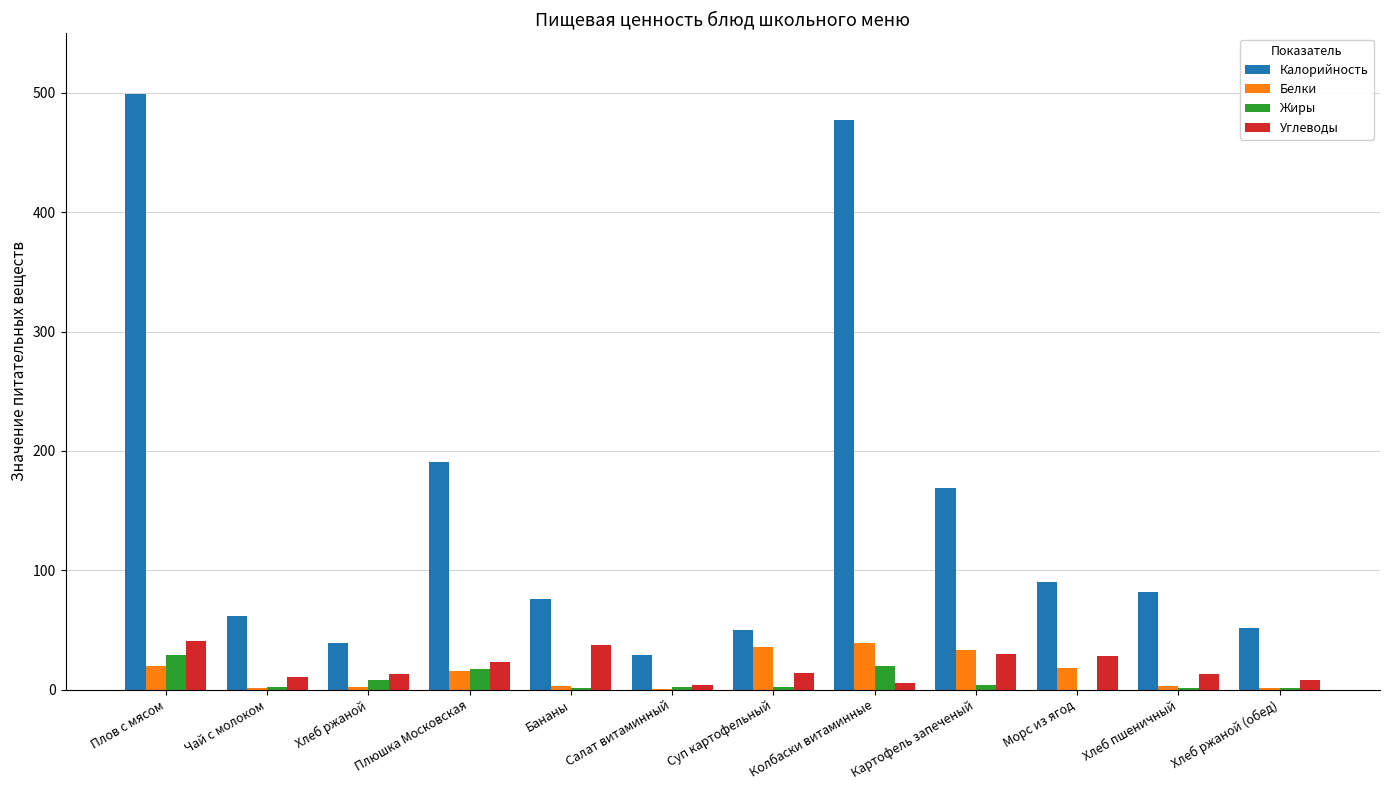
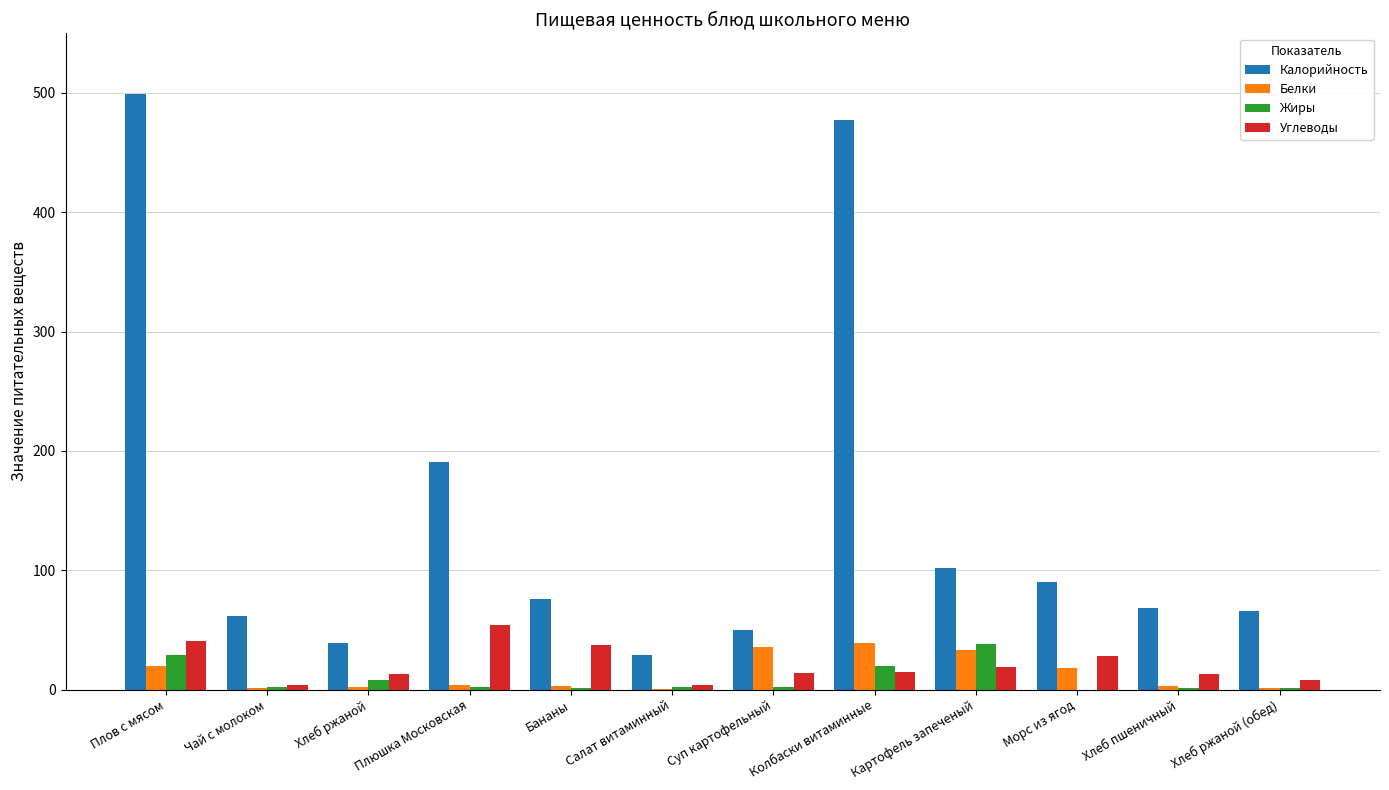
  {
    "Калорийность": {
      "Плов с мясом": 499,
      "Чай с молоком": 62,
      "Хлеб ржаной": 39,
      "Плюшка Московская": 191,
      "Бананы": 76,
      "Салат витаминный": 29,
      "Суп картофельный": 50,
      "Колбаски витаминные": 478,
-     "Картофель запеченый": 169,
+     "Картофель запеченый": 102,
      "Морс из ягод": 90,
-     "Хлеб пшеничный": 82,
-     "Хлеб ржаной (обед)": 52
+     "Хлеб пшеничный": 68,
+     "Хлеб ржаной (обед)": 66
    },
    "Белки": {
      "Плов с мясом": 20,
      "Хлеб ржаной": 3,
-     "Плюшка Московская": 16,
+     "Плюшка Московская": 4,
      "Бананы": 3,
      "Суп картофельный": 36,
      "Колбаски витаминные": 39,
      "Картофель запеченый": 33,
      "Морс из ягод": 19,
      "Хлеб пшеничный": 3
    },
    "Жиры": {
      "Плов с мясом": 29,
      "Хлеб ржаной": 9,
-     "Плюшка Московская": 17,
+     "Плюшка Московская": 2,
      "Колбаски витаминные": 20,
-     "Картофель запеченый": 4,
+     "Картофель запеченый": 38,
      "Морс из ягод": 0
    },
    "Углеводы": {
      "Плов с мясом": 41,
-     "Чай с молоком": 11,
+     "Чай с молоком": 4,
      "Хлеб ржаной": 13,
-     "Плюшка Московская": 23,
+     "Плюшка Московская": 54,
      "Бананы": 38,
      "Салат витаминный": 4,
      "Суп картофельный": 14,
-     "Колбаски витаминные": 6,
-     "Картофель запеченый": 30,
+     "Колбаски витаминные": 15,
+     "Картофель запеченый": 19,
      "Морс из ягод": 29,
      "Хлеб пшеничный": 13,
      "Хлеб ржаной (обед)": 9
    }
  }
